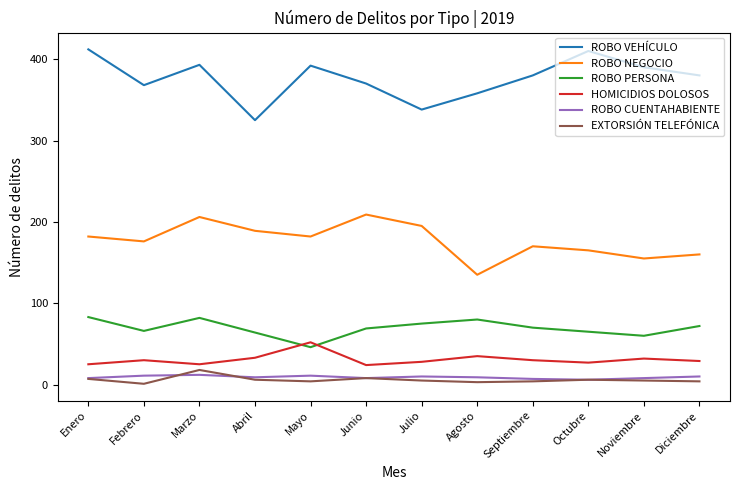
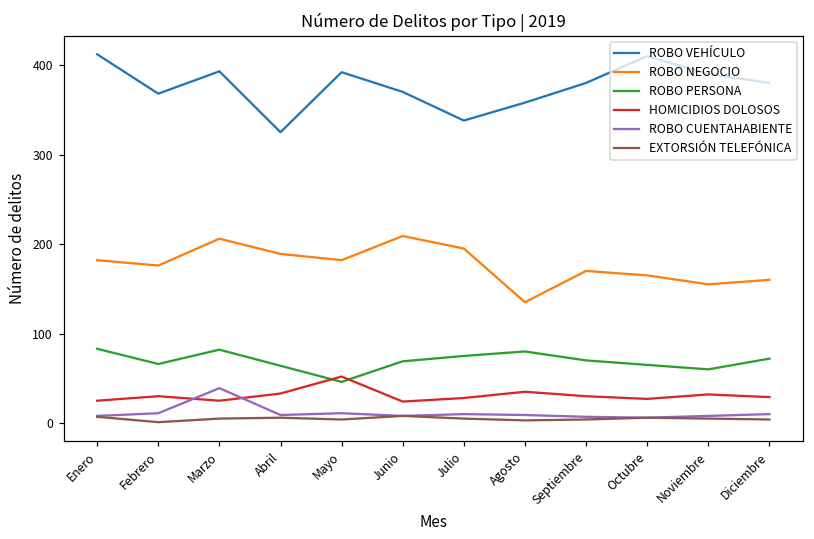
  {
    "ROBO VEHÍCULO": {
      "Enero": 410,
      "Febrero": 370,
      "Marzo": 390,
      "Abril": 330,
      "Mayo": 390,
      "Junio": 370,
      "Julio": 340,
      "Agosto": 360,
      "Septiembre": 380
    },
    "ROBO NEGOCIO": {
      "Enero": 180,
      "Febrero": 180,
      "Marzo": 210,
      "Abril": 190,
      "Mayo": 180,
      "Junio": 210,
      "Julio": 200,
      "Agosto": 140,
      "Septiembre": 170,
      "Octubre": 170,
      "Noviembre": 160,
      "Diciembre": 160
    },
    "ROBO PERSONA": {
      "Enero": 80,
      "Febrero": 70,
      "Marzo": 80,
      "Abril": 60,
      "Mayo": 50,
      "Junio": 70,
      "Julio": 80,
      "Agosto": 80,
      "Septiembre": 70,
      "Octubre": 70,
      "Noviembre": 60,
      "Diciembre": 70
    },
    "HOMICIDIOS DOLOSOS": {
      "Enero": 30,
      "Febrero": 30,
      "Marzo": 30,
      "Abril": 30,
      "Mayo": 50,
      "Junio": 20,
      "Julio": 30,
      "Agosto": 40,
      "Septiembre": 30,
      "Octubre": 30,
      "Noviembre": 30,
      "Diciembre": 30
    },
    "ROBO CUENTAHABIENTE": {
      "Febrero": 10,
-     "Marzo": 10,
+     "Marzo": 40,
      "Mayo": 10,
      "Julio": 10,
      "Agosto": 10,
      "Diciembre": 10
    },
    "EXTORSIÓN TELEFÓNICA": {
      "Febrero": 0,
-     "Marzo": 20,
+     "Marzo": 10,
      "Mayo": 0,
      "Julio": 10,
      "Agosto": 0,
      "Diciembre": 0
    }
  }
